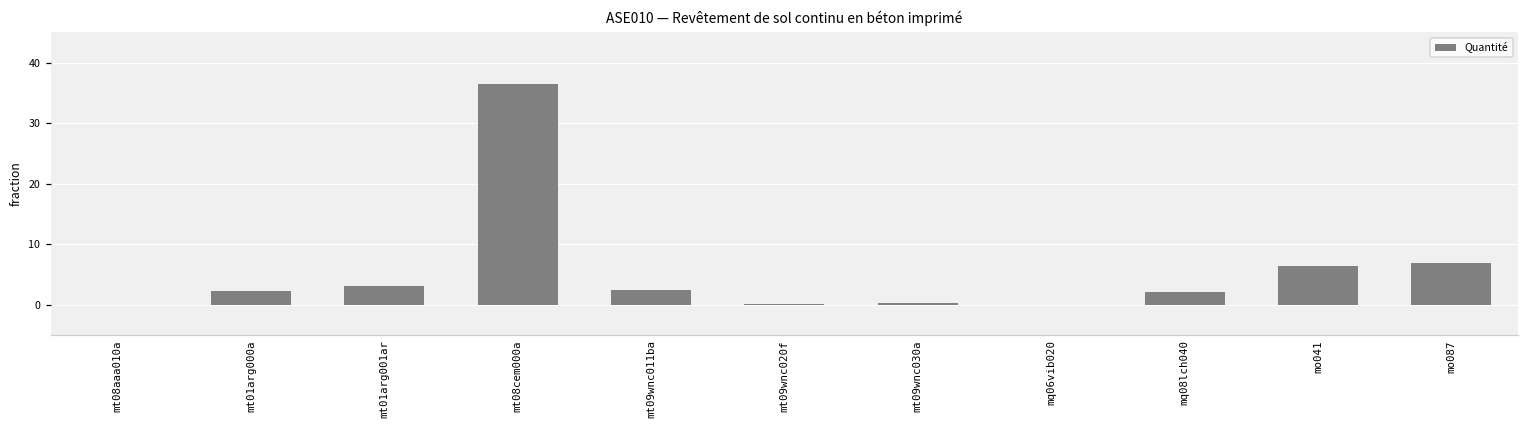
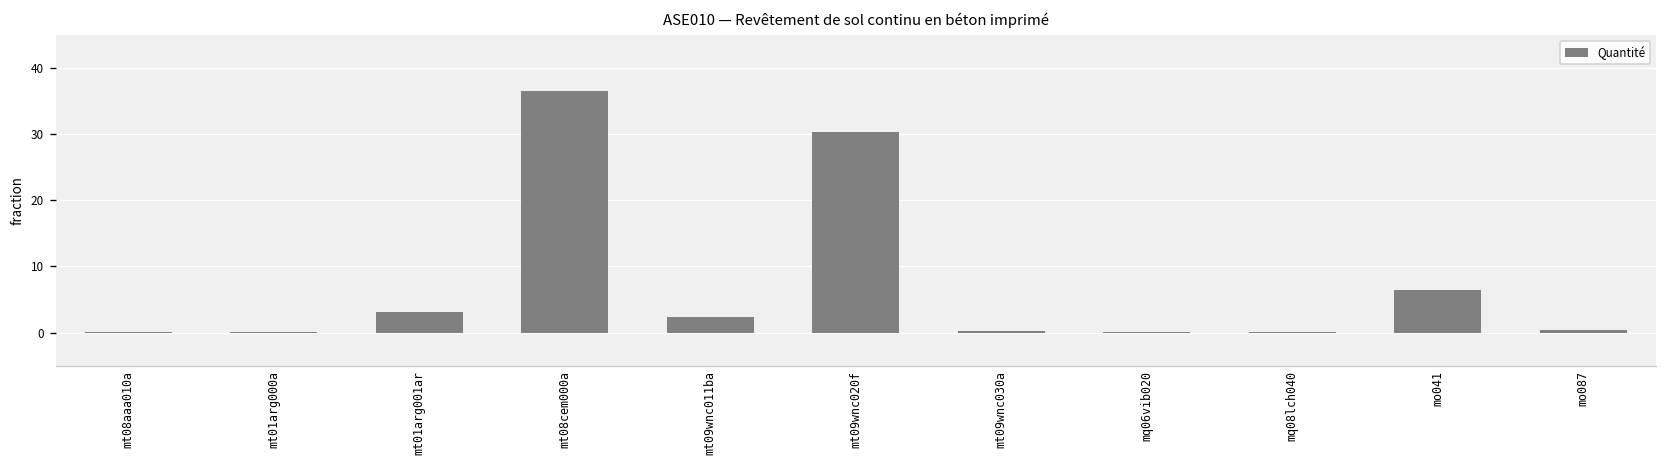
  {
-   "mt01arg000a": 2,
+   "mt01arg000a": 0,
    "mt01arg001ar": 3,
    "mt08cem000a": 36,
    "mt09wnc011ba": 2,
-   "mt09wnc020f": 0,
-   "mq08lch040": 2,
+   "mt09wnc020f": 30,
+   "mq08lch040": 0,
    "mo041": 6,
-   "mo087": 7
+   "mo087": 0
  }
